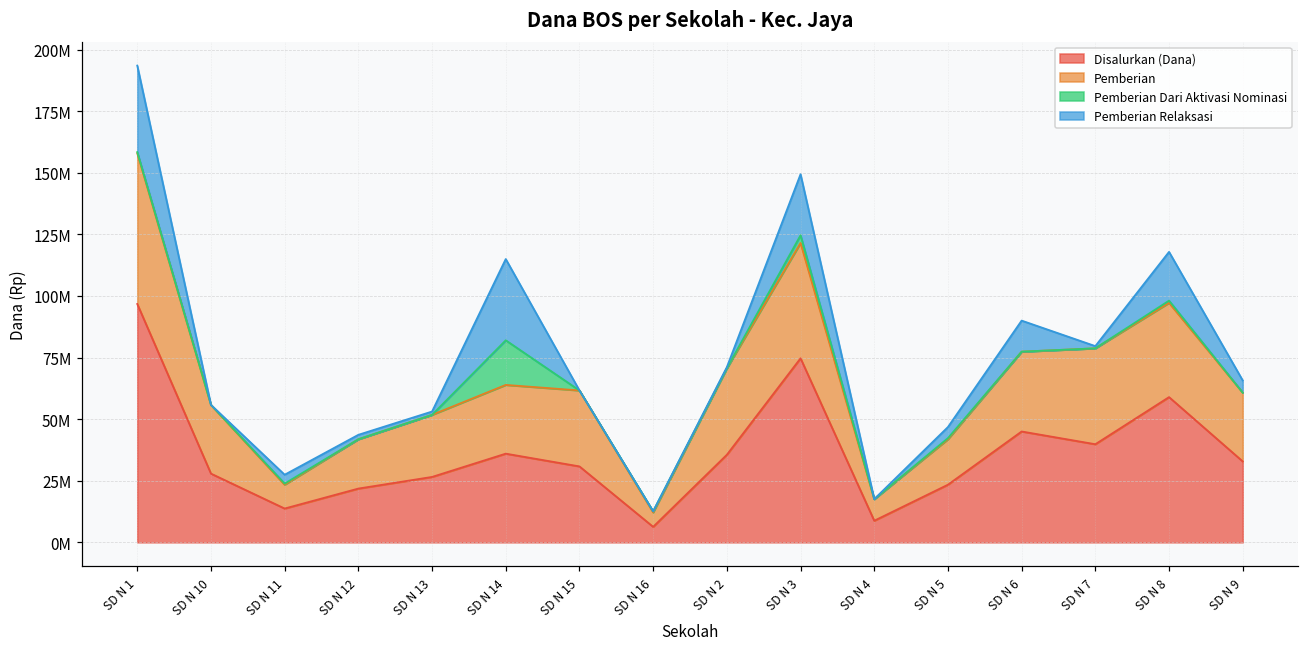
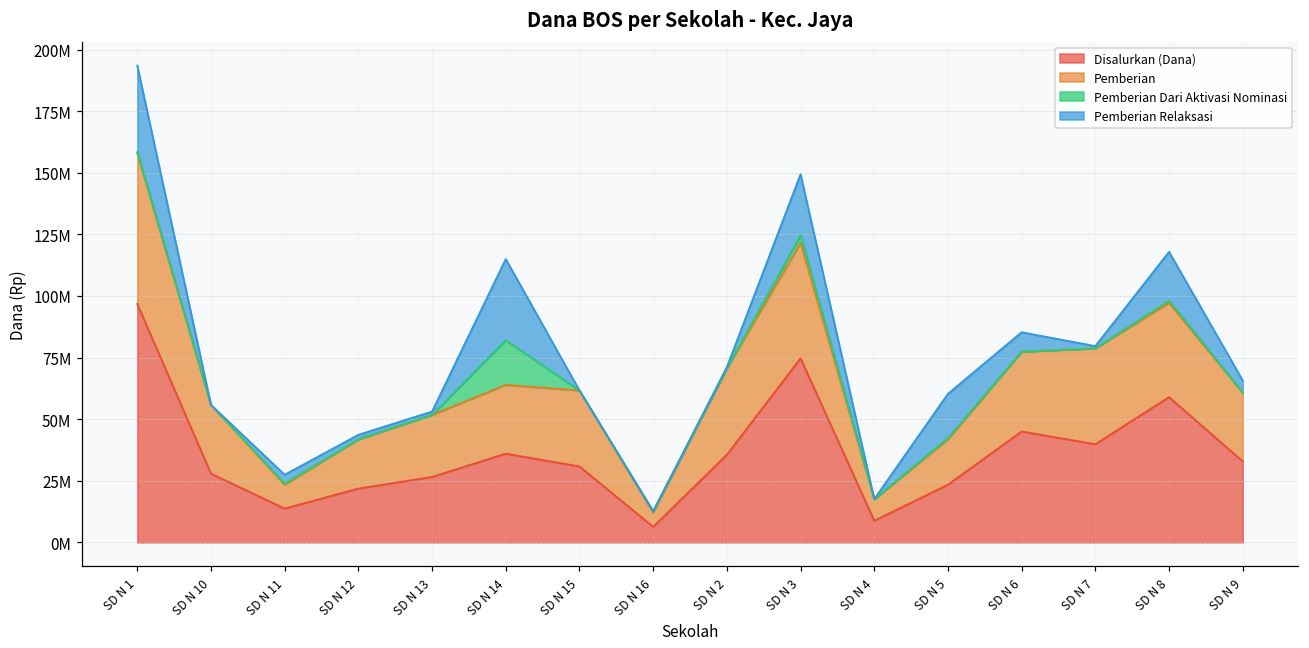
  {
    "Pemberian Dari Aktivasi Nominasi": {
      "SD N 14": 18000000,
      "SD N 3": 3000000
    },
    "Pemberian Relaksasi": {
      "SD N 1": 35000000,
      "SD N 11": 4000000,
      "SD N 12": 2000000,
      "SD N 13": 1000000,
      "SD N 14": 33000000,
      "SD N 3": 25000000,
-     "SD N 5": 5000000,
-     "SD N 6": 13000000,
+     "SD N 5": 18000000,
+     "SD N 6": 8000000,
      "SD N 8": 20000000,
      "SD N 9": 5000000
    }
  }
